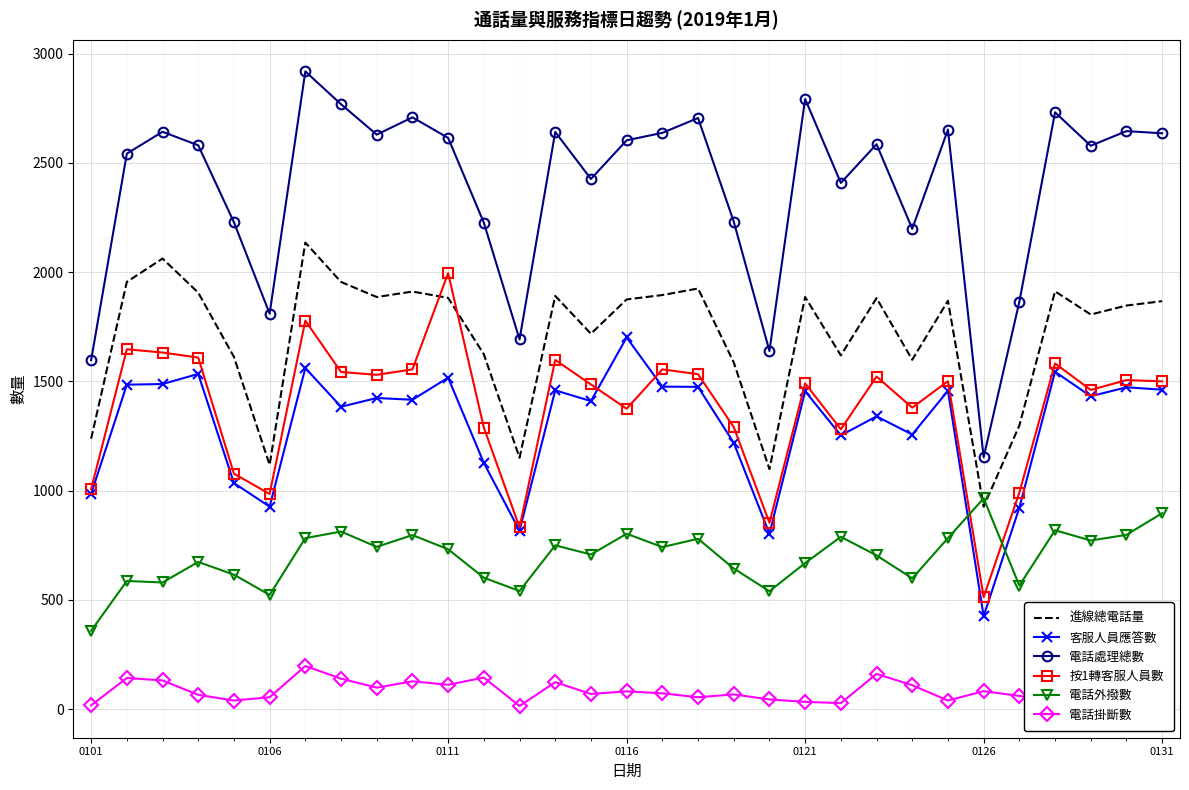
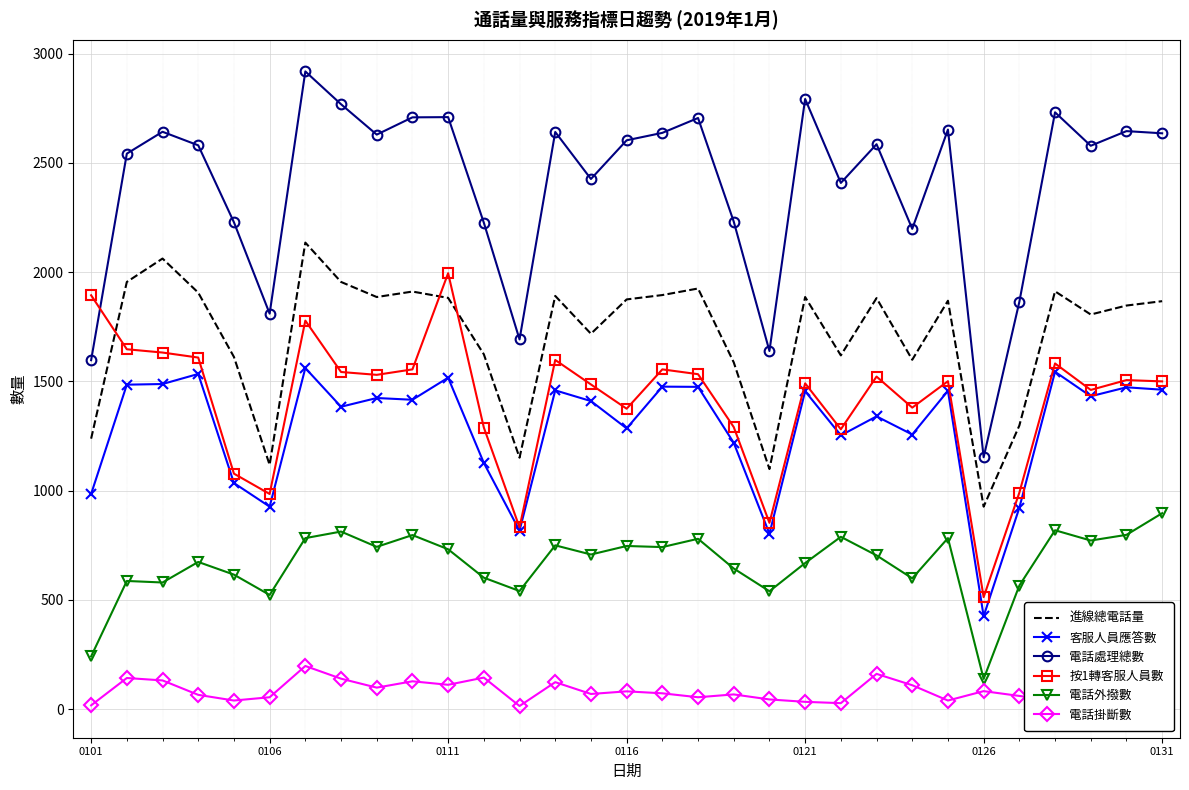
  {
    "進線總電話量": {
      "0101": 1240,
      "0106": 1120,
      "0111": 1880,
      "0116": 1880,
      "0121": 1890,
      "0126": 930,
      "0131": 1870
    },
    "客服人員應答數": {
      "0101": 990,
      "0106": 930,
      "0111": 1520,
-     "0116": 1700,
+     "0116": 1290,
      "0121": 1460,
      "0126": 430,
      "0131": 1460
    },
    "電話處理總數": {
      "0101": 1600,
      "0106": 1810,
-     "0111": 2610,
+     "0111": 2710,
      "0116": 2600,
      "0121": 2790,
      "0126": 1150,
      "0131": 2640
    },
    "按1轉客服人員數": {
-     "0101": 1010,
+     "0101": 1890,
      "0106": 990,
      "0111": 2000,
      "0116": 1380,
      "0121": 1490,
      "0126": 510,
      "0131": 1500
    },
    "電話外撥數": {
-     "0101": 360,
+     "0101": 240,
      "0106": 520,
      "0111": 730,
-     "0116": 800,
+     "0116": 750,
      "0121": 670,
-     "0126": 970,
+     "0126": 140,
      "0131": 900
    },
    "電話掛斷數": {
      "0101": 20,
      "0106": 60,
      "0111": 110,
      "0116": 80,
      "0121": 30,
      "0126": 80
    }
  }
